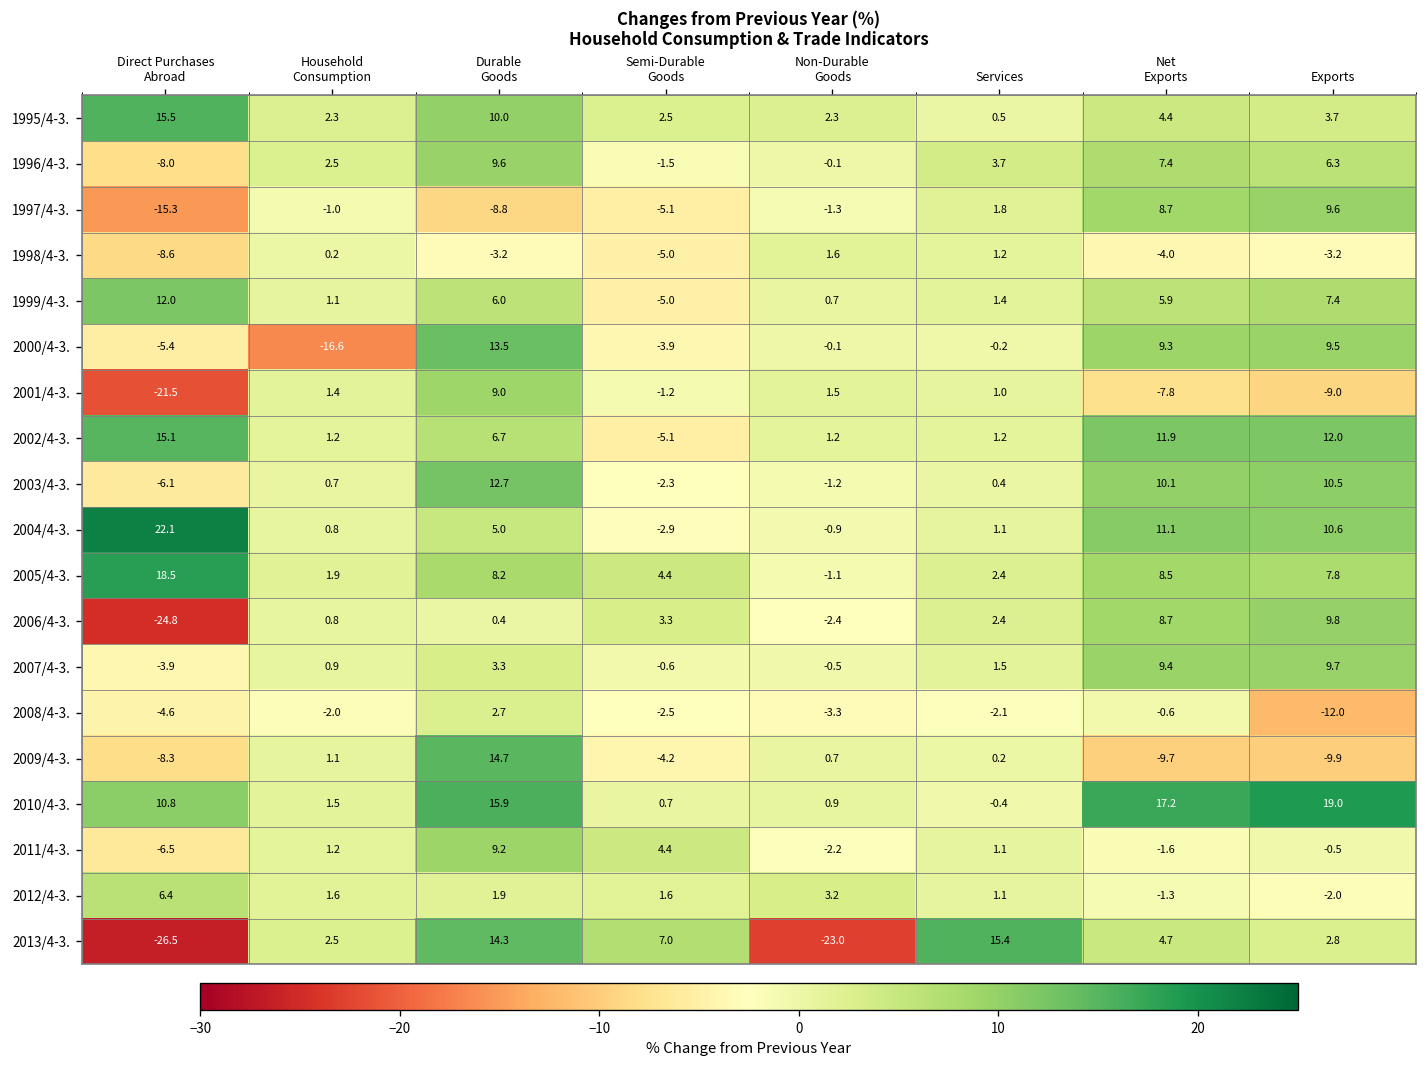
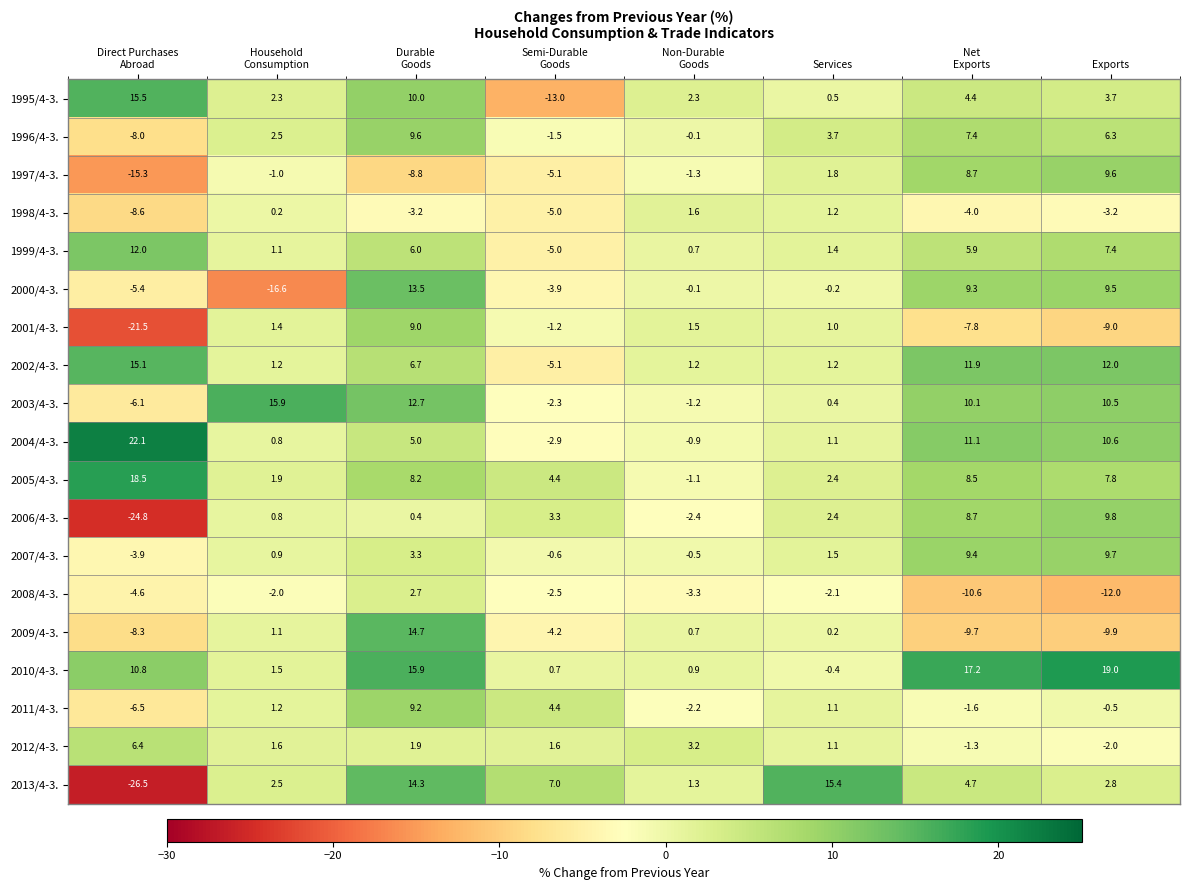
  {
    "1995/4-3.": {
      "Direct Purchases Abroad": 15.5,
      "Household Consumption": 2.3,
      "Durable Goods": 10.0,
-     "Semi-Durable Goods": 2.5,
+     "Semi-Durable Goods": -13.0,
      "Non-Durable Goods": 2.3,
      "Services": 0.5,
      "Net Exports": 4.4,
      "Exports": 3.7
    },
    "1996/4-3.": {
      "Direct Purchases Abroad": -8.0,
      "Household Consumption": 2.5,
      "Durable Goods": 9.6,
      "Semi-Durable Goods": -1.5,
      "Non-Durable Goods": -0.1,
      "Services": 3.7,
      "Net Exports": 7.4,
      "Exports": 6.3
    },
    "1997/4-3.": {
      "Direct Purchases Abroad": -15.3,
      "Household Consumption": -1.0,
      "Durable Goods": -8.8,
      "Semi-Durable Goods": -5.1,
      "Non-Durable Goods": -1.3,
      "Services": 1.8,
      "Net Exports": 8.7,
      "Exports": 9.6
    },
    "1998/4-3.": {
      "Direct Purchases Abroad": -8.6,
      "Household Consumption": 0.2,
      "Durable Goods": -3.2,
      "Semi-Durable Goods": -5.0,
      "Non-Durable Goods": 1.6,
      "Services": 1.2,
      "Net Exports": -4.0,
      "Exports": -3.2
    },
    "1999/4-3.": {
      "Direct Purchases Abroad": 12.0,
      "Household Consumption": 1.1,
      "Durable Goods": 6.0,
      "Semi-Durable Goods": -5.0,
      "Non-Durable Goods": 0.7,
      "Services": 1.4,
      "Net Exports": 5.9,
      "Exports": 7.4
    },
    "2000/4-3.": {
      "Direct Purchases Abroad": -5.4,
      "Household Consumption": -16.6,
      "Durable Goods": 13.5,
      "Semi-Durable Goods": -3.9,
      "Non-Durable Goods": -0.1,
      "Services": -0.2,
      "Net Exports": 9.3,
      "Exports": 9.5
    },
    "2001/4-3.": {
      "Direct Purchases Abroad": -21.5,
      "Household Consumption": 1.4,
      "Durable Goods": 9.0,
      "Semi-Durable Goods": -1.2,
      "Non-Durable Goods": 1.5,
      "Services": 1.0,
      "Net Exports": -7.8,
      "Exports": -9.0
    },
    "2002/4-3.": {
      "Direct Purchases Abroad": 15.1,
      "Household Consumption": 1.2,
      "Durable Goods": 6.7,
      "Semi-Durable Goods": -5.1,
      "Non-Durable Goods": 1.2,
      "Services": 1.2,
      "Net Exports": 11.9,
      "Exports": 12.0
    },
    "2003/4-3.": {
      "Direct Purchases Abroad": -6.1,
-     "Household Consumption": 0.7,
+     "Household Consumption": 15.9,
      "Durable Goods": 12.7,
      "Semi-Durable Goods": -2.3,
      "Non-Durable Goods": -1.2,
      "Services": 0.4,
      "Net Exports": 10.1,
      "Exports": 10.5
    },
    "2004/4-3.": {
      "Direct Purchases Abroad": 22.1,
      "Household Consumption": 0.8,
      "Durable Goods": 5.0,
      "Semi-Durable Goods": -2.9,
      "Non-Durable Goods": -0.9,
      "Services": 1.1,
      "Net Exports": 11.1,
      "Exports": 10.6
    },
    "2005/4-3.": {
      "Direct Purchases Abroad": 18.5,
      "Household Consumption": 1.9,
      "Durable Goods": 8.2,
      "Semi-Durable Goods": 4.4,
      "Non-Durable Goods": -1.1,
      "Services": 2.4,
      "Net Exports": 8.5,
      "Exports": 7.8
    },
    "2006/4-3.": {
      "Direct Purchases Abroad": -24.8,
      "Household Consumption": 0.8,
      "Durable Goods": 0.4,
      "Semi-Durable Goods": 3.3,
      "Non-Durable Goods": -2.4,
      "Services": 2.4,
      "Net Exports": 8.7,
      "Exports": 9.8
    },
    "2007/4-3.": {
      "Direct Purchases Abroad": -3.9,
      "Household Consumption": 0.9,
      "Durable Goods": 3.3,
      "Semi-Durable Goods": -0.6,
      "Non-Durable Goods": -0.5,
      "Services": 1.5,
      "Net Exports": 9.4,
      "Exports": 9.7
    },
    "2008/4-3.": {
      "Direct Purchases Abroad": -4.6,
      "Household Consumption": -2.0,
      "Durable Goods": 2.7,
      "Semi-Durable Goods": -2.5,
      "Non-Durable Goods": -3.3,
      "Services": -2.1,
-     "Net Exports": -0.6,
+     "Net Exports": -10.6,
      "Exports": -12.0
    },
    "2009/4-3.": {
      "Direct Purchases Abroad": -8.3,
      "Household Consumption": 1.1,
      "Durable Goods": 14.7,
      "Semi-Durable Goods": -4.2,
      "Non-Durable Goods": 0.7,
      "Services": 0.2,
      "Net Exports": -9.7,
      "Exports": -9.9
    },
    "2010/4-3.": {
      "Direct Purchases Abroad": 10.8,
      "Household Consumption": 1.5,
      "Durable Goods": 15.9,
      "Semi-Durable Goods": 0.7,
      "Non-Durable Goods": 0.9,
      "Services": -0.4,
      "Net Exports": 17.2,
      "Exports": 19.0
    },
    "2011/4-3.": {
      "Direct Purchases Abroad": -6.5,
      "Household Consumption": 1.2,
      "Durable Goods": 9.2,
      "Semi-Durable Goods": 4.4,
      "Non-Durable Goods": -2.2,
      "Services": 1.1,
      "Net Exports": -1.6,
      "Exports": -0.5
    },
    "2012/4-3.": {
      "Direct Purchases Abroad": 6.4,
      "Household Consumption": 1.6,
      "Durable Goods": 1.9,
      "Semi-Durable Goods": 1.6,
      "Non-Durable Goods": 3.2,
      "Services": 1.1,
      "Net Exports": -1.3,
      "Exports": -2.0
    },
    "2013/4-3.": {
      "Direct Purchases Abroad": -26.5,
      "Household Consumption": 2.5,
      "Durable Goods": 14.3,
      "Semi-Durable Goods": 7.0,
-     "Non-Durable Goods": -23.0,
+     "Non-Durable Goods": 1.3,
      "Services": 15.4,
      "Net Exports": 4.7,
      "Exports": 2.8
    }
  }
